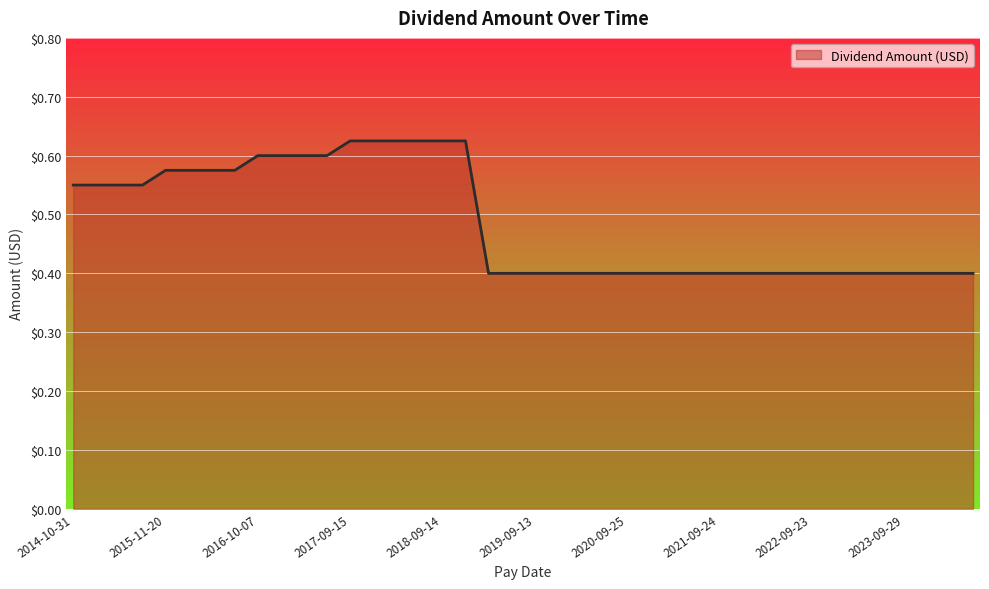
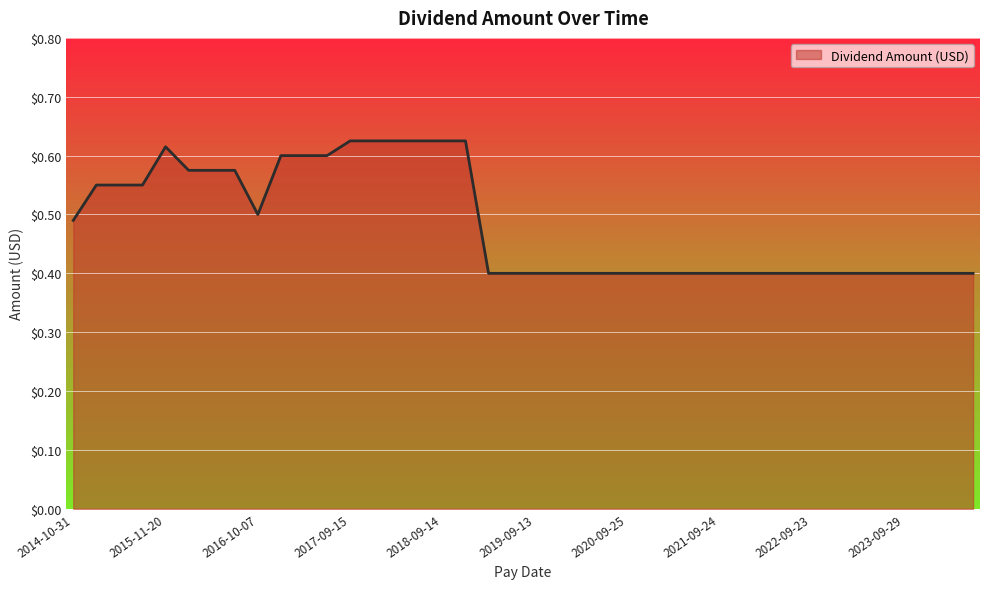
  {
-   "2014-10-31": "$0.55",
-   "2015-11-20": "$0.58",
-   "2016-10-07": "$0.6",
+   "2014-10-31": "$0.49",
+   "2015-11-20": "$0.62",
+   "2016-10-07": "$0.5",
    "2017-09-15": "$0.63",
    "2018-09-14": "$0.63",
    "2019-09-13": "$0.40",
    "2020-09-25": "$0.40",
    "2021-09-24": "$0.40",
    "2022-09-23": "$0.40",
    "2023-09-29": "$0.40"
  }
